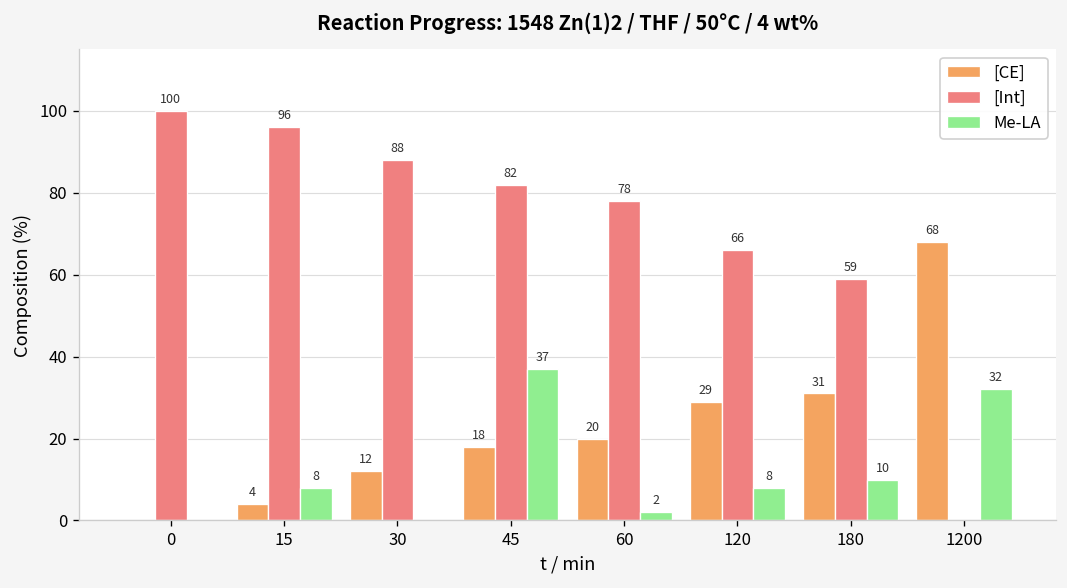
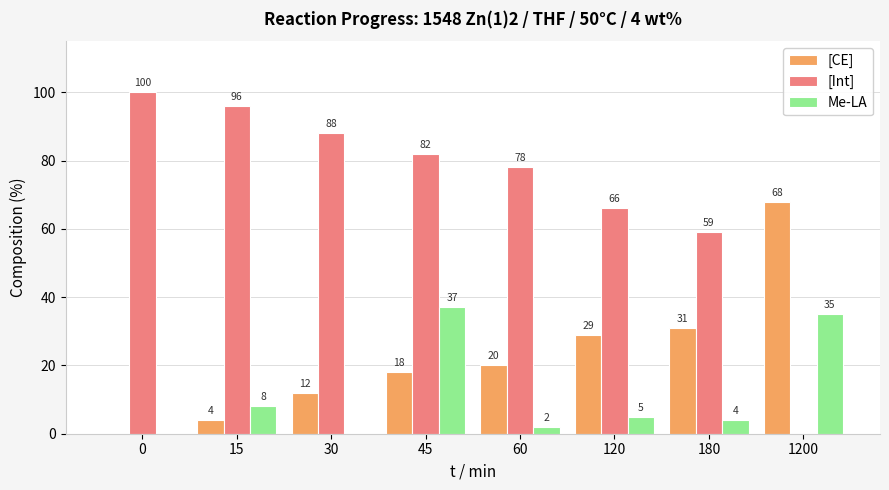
  {
    "Me-LA": {
      "15": 8,
      "45": 37,
      "60": 2,
-     "120": 8,
-     "180": 10,
-     "1200": 32
+     "120": 5,
+     "180": 4,
+     "1200": 35
    }
  }
